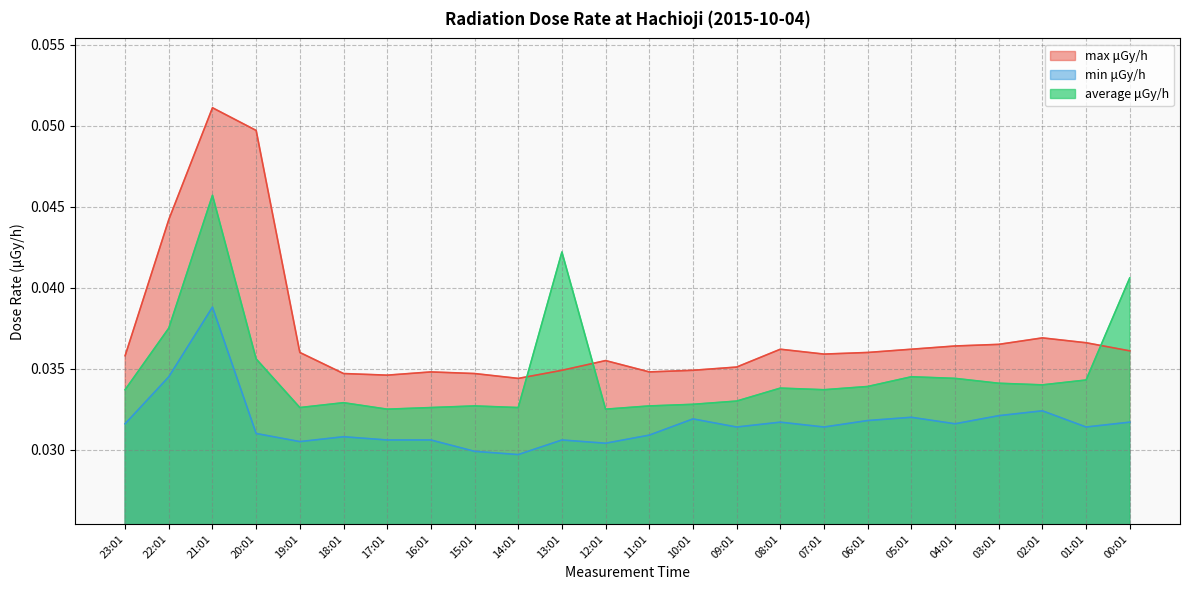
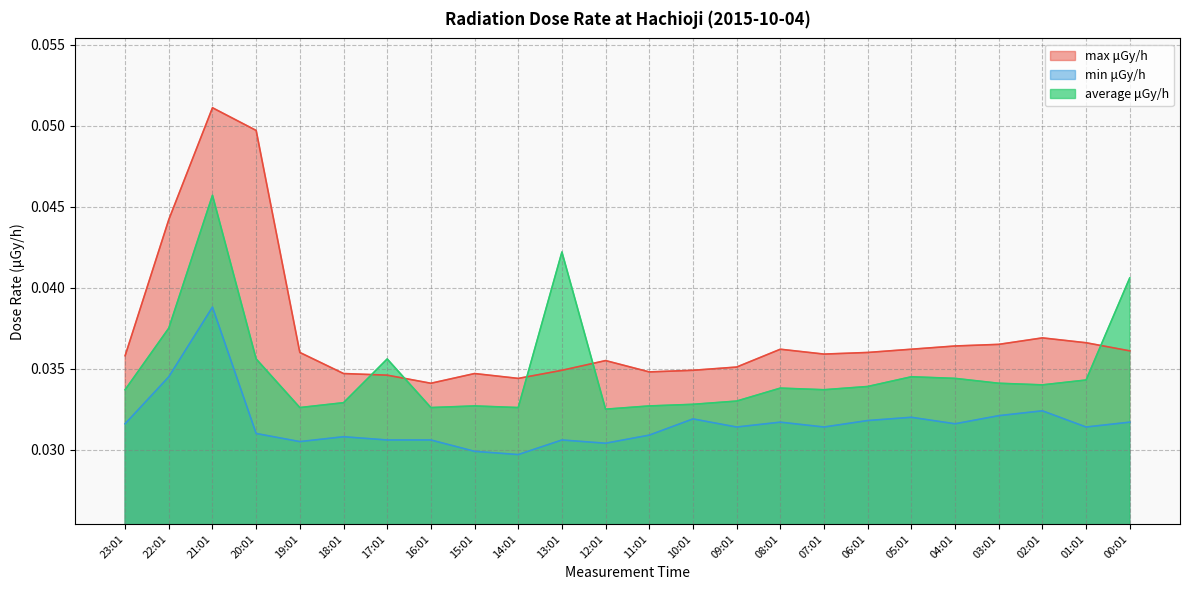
  {
    "max μGy/h": {
      "23:01": 0.0358,
      "22:01": 0.0442,
      "21:01": 0.0511,
      "20:01": 0.0497,
      "19:01": 0.0360,
      "18:01": 0.0347,
      "17:01": 0.0346,
-     "16:01": 0.0348,
+     "16:01": 0.0341,
      "15:01": 0.0347,
      "14:01": 0.0344,
      "13:01": 0.0349,
      "12:01": 0.0355,
      "11:01": 0.0348,
      "10:01": 0.0349,
      "09:01": 0.0351,
      "08:01": 0.0362,
      "07:01": 0.0359,
      "06:01": 0.0360,
      "05:01": 0.0362,
      "04:01": 0.0364,
      "03:01": 0.0365,
      "02:01": 0.0369,
      "01:01": 0.0366,
      "00:01": 0.0361
    },
    "min μGy/h": {
      "23:01": 0.0316,
      "22:01": 0.0345,
      "21:01": 0.0388,
      "20:01": 0.0310,
      "19:01": 0.0305,
      "18:01": 0.0308,
      "17:01": 0.0306,
      "16:01": 0.0306,
      "15:01": 0.0299,
      "14:01": 0.0297,
      "13:01": 0.0306,
      "12:01": 0.0304,
      "11:01": 0.0309,
      "10:01": 0.0319,
      "09:01": 0.0314,
      "08:01": 0.0317,
      "07:01": 0.0314,
      "06:01": 0.0318,
      "05:01": 0.0320,
      "04:01": 0.0316,
      "03:01": 0.0321,
      "02:01": 0.0324,
      "01:01": 0.0314,
      "00:01": 0.0317
    },
    "average μGy/h": {
      "23:01": 0.0337,
      "22:01": 0.0375,
      "21:01": 0.0457,
      "20:01": 0.0356,
      "19:01": 0.0326,
      "18:01": 0.0329,
-     "17:01": 0.0325,
+     "17:01": 0.0356,
      "16:01": 0.0326,
      "15:01": 0.0327,
      "14:01": 0.0326,
      "13:01": 0.0422,
      "12:01": 0.0325,
      "11:01": 0.0327,
      "10:01": 0.0328,
      "09:01": 0.0330,
      "08:01": 0.0338,
      "07:01": 0.0337,
      "06:01": 0.0339,
      "05:01": 0.0345,
      "04:01": 0.0344,
      "03:01": 0.0341,
      "02:01": 0.0340,
      "01:01": 0.0343,
      "00:01": 0.0406
    }
  }
